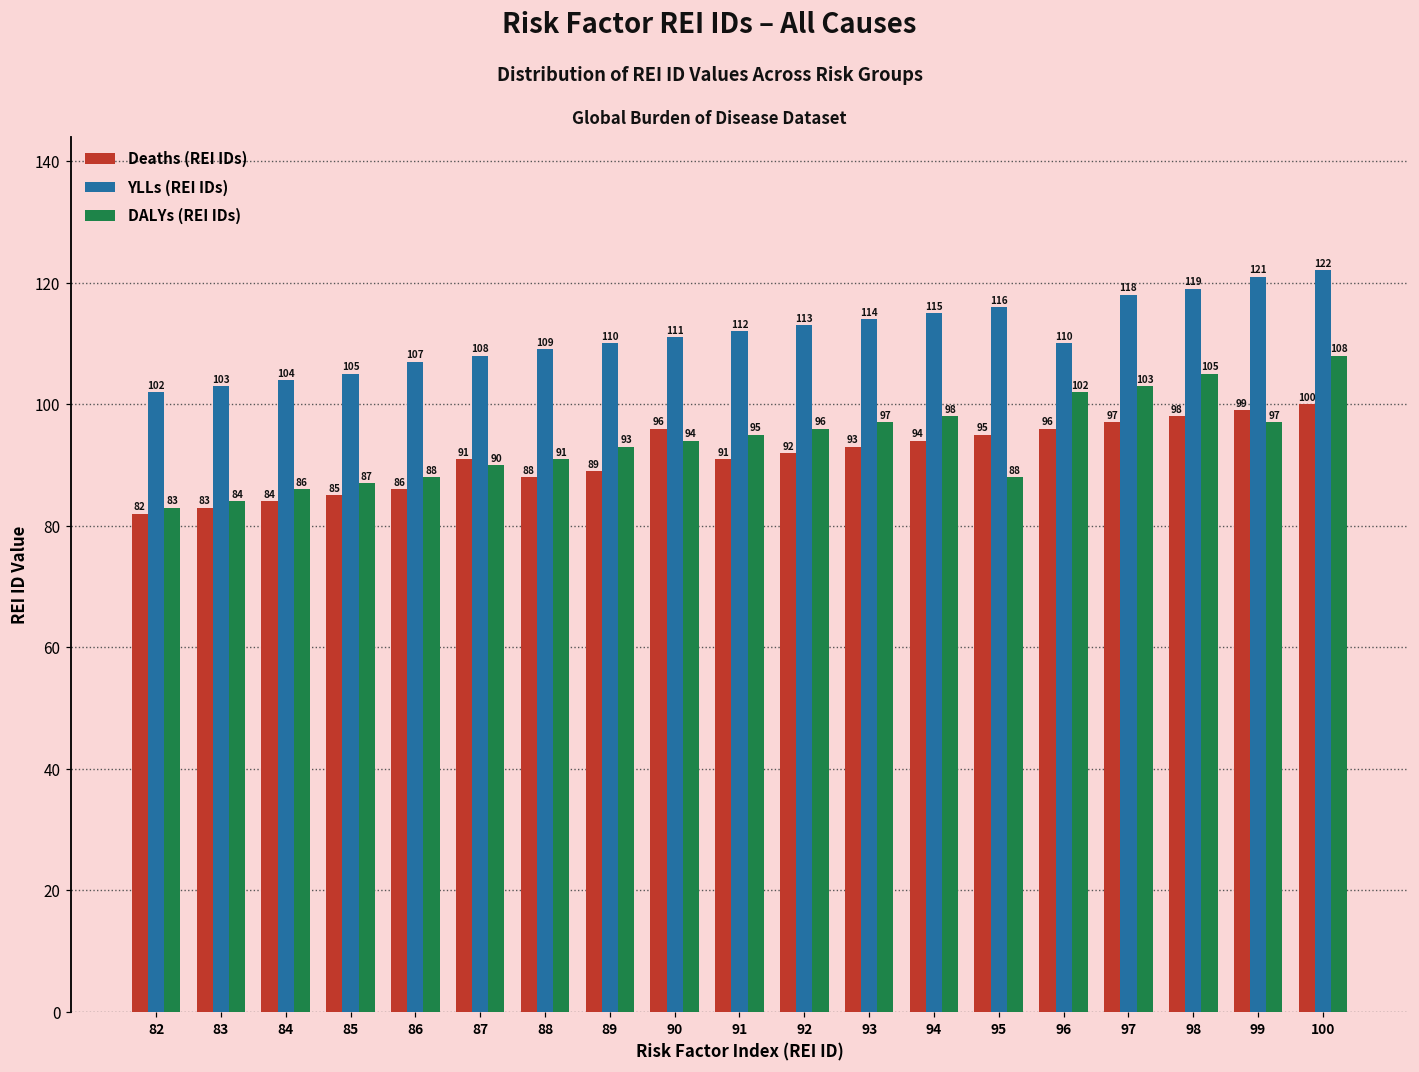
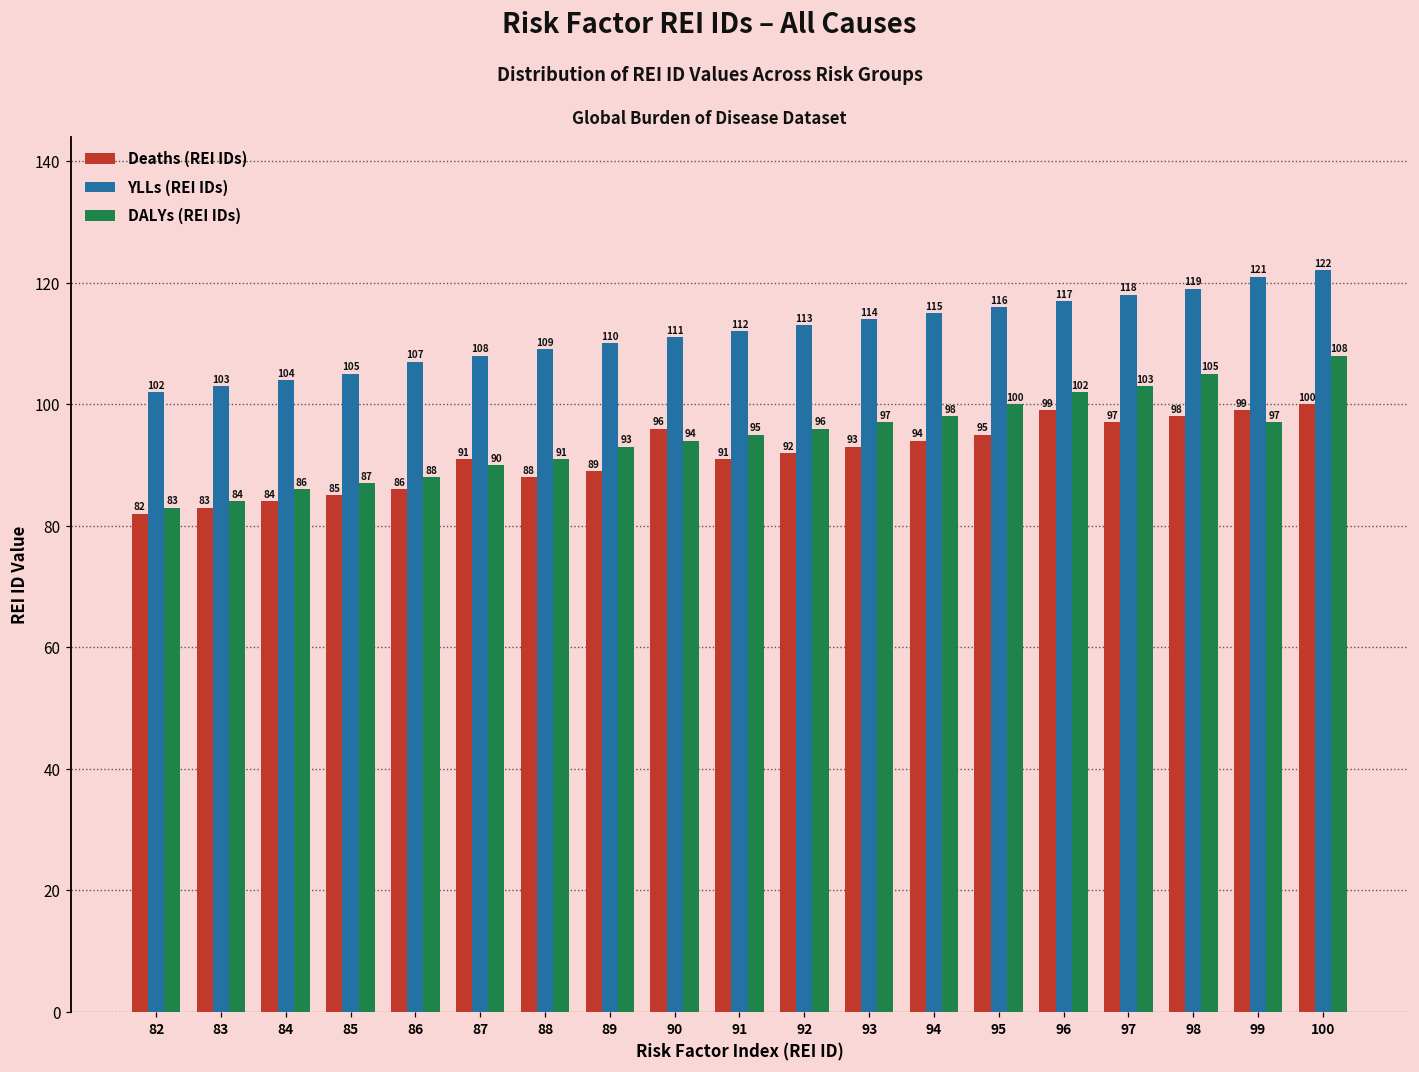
  {
    "Deaths (REI IDs)": {
      "82": 82,
      "83": 83,
      "84": 84,
      "85": 85,
      "86": 86,
      "87": 91,
      "88": 88,
      "89": 89,
      "90": 96,
      "91": 91,
      "92": 92,
      "93": 93,
      "94": 94,
      "95": 95,
-     "96": 96,
+     "96": 99,
      "97": 97,
      "98": 98,
      "99": 99,
      "100": 100
    },
    "YLLs (REI IDs)": {
      "82": 102,
      "83": 103,
      "84": 104,
      "85": 105,
      "86": 107,
      "87": 108,
      "88": 109,
      "89": 110,
      "90": 111,
      "91": 112,
      "92": 113,
      "93": 114,
      "94": 115,
      "95": 116,
-     "96": 110,
+     "96": 117,
      "97": 118,
      "98": 119,
      "99": 121,
      "100": 122
    },
    "DALYs (REI IDs)": {
      "82": 83,
      "83": 84,
      "84": 86,
      "85": 87,
      "86": 88,
      "87": 90,
      "88": 91,
      "89": 93,
      "90": 94,
      "91": 95,
      "92": 96,
      "93": 97,
      "94": 98,
-     "95": 88,
+     "95": 100,
      "96": 102,
      "97": 103,
      "98": 105,
      "99": 97,
      "100": 108
    }
  }
